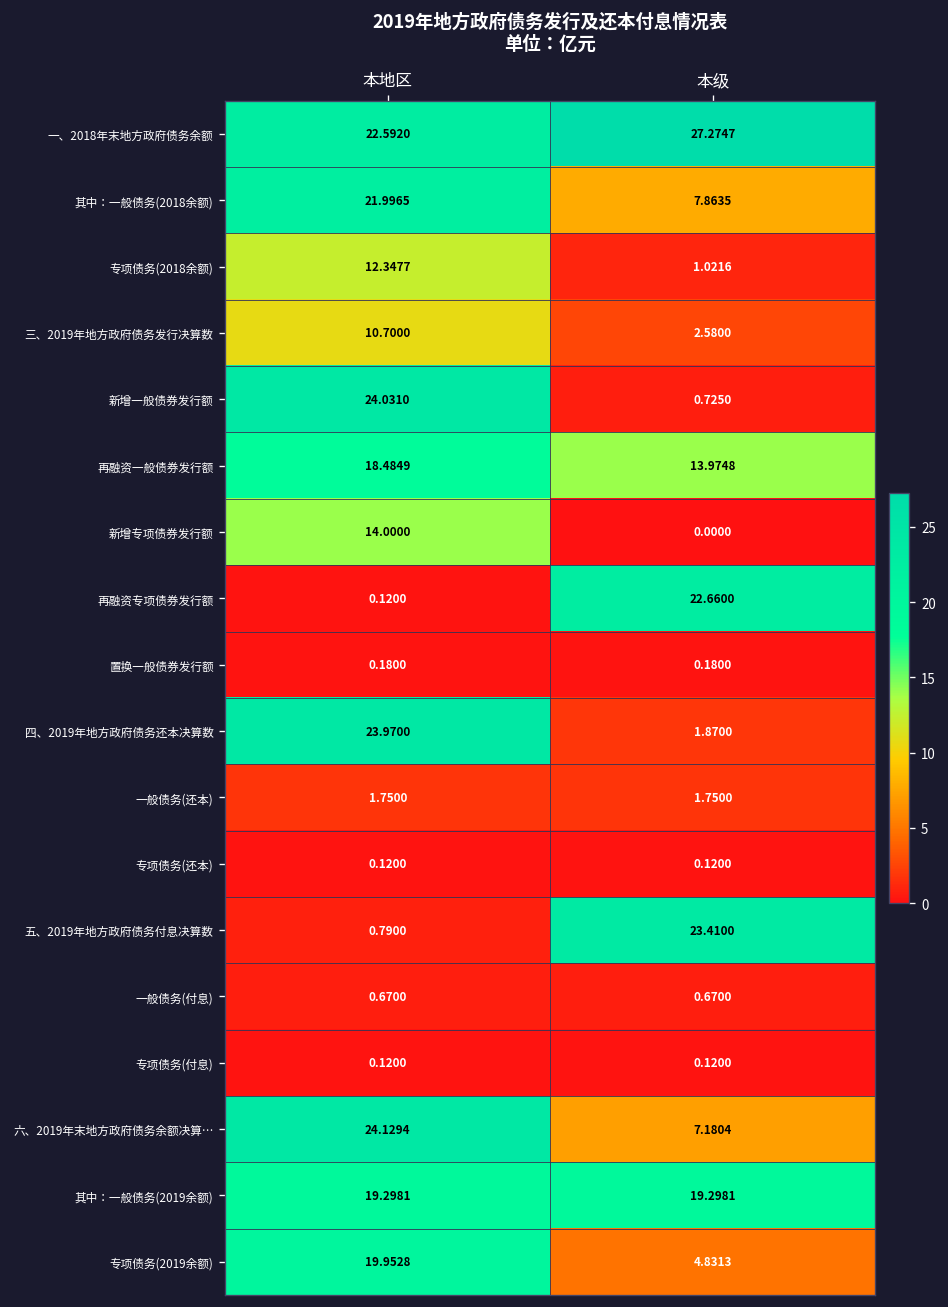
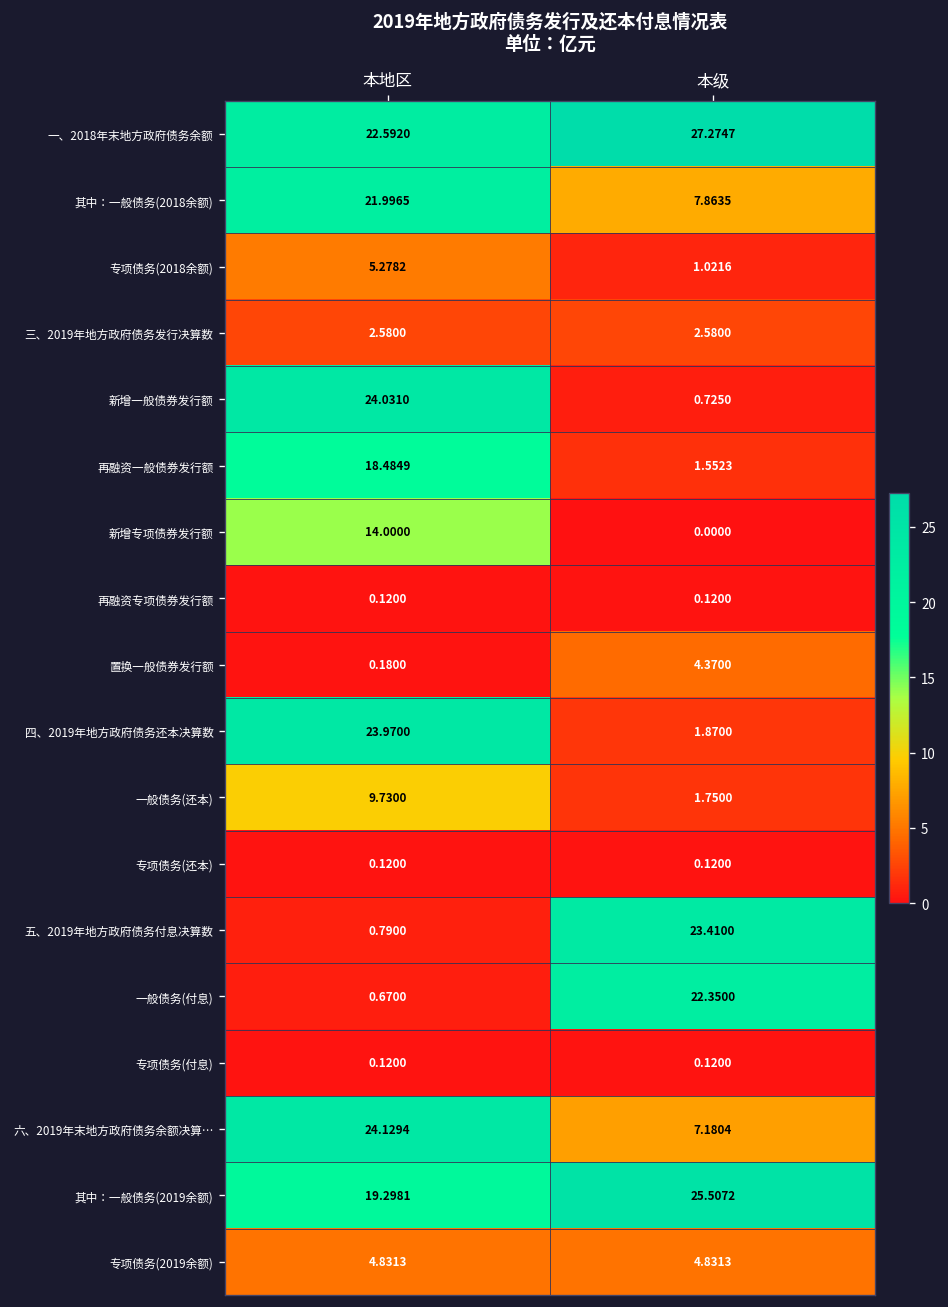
  {
    "一、2018年末地方政府债务余额": {
      "本地区": 22.5920,
      "本级": 27.2747
    },
    "其中：一般债务(2018余额)": {
      "本地区": 21.9965,
      "本级": 7.8635
    },
    "专项债务(2018余额)": {
-     "本地区": 12.3477,
+     "本地区": 5.2782,
      "本级": 1.0216
    },
    "三、2019年地方政府债务发行决算数": {
-     "本地区": 10.7000,
+     "本地区": 2.5800,
      "本级": 2.5800
    },
    "新增一般债券发行额": {
      "本地区": 24.0310,
      "本级": 0.7250
    },
    "再融资一般债券发行额": {
      "本地区": 18.4849,
-     "本级": 13.9748
+     "本级": 1.5523
    },
    "新增专项债券发行额": {
      "本地区": 14.0000,
      "本级": 0.0000
    },
    "再融资专项债券发行额": {
      "本地区": 0.1200,
-     "本级": 22.6600
+     "本级": 0.1200
    },
    "置换一般债券发行额": {
      "本地区": 0.1800,
-     "本级": 0.1800
+     "本级": 4.3700
    },
    "四、2019年地方政府债务还本决算数": {
      "本地区": 23.9700,
      "本级": 1.8700
    },
    "一般债务(还本)": {
-     "本地区": 1.7500,
+     "本地区": 9.7300,
      "本级": 1.7500
    },
    "专项债务(还本)": {
      "本地区": 0.1200,
      "本级": 0.1200
    },
    "五、2019年地方政府债务付息决算数": {
      "本地区": 0.7900,
      "本级": 23.4100
    },
    "一般债务(付息)": {
      "本地区": 0.6700,
-     "本级": 0.6700
+     "本级": 22.3500
    },
    "专项债务(付息)": {
      "本地区": 0.1200,
      "本级": 0.1200
    },
    "六、2019年末地方政府债务余额决算…": {
      "本地区": 24.1294,
      "本级": 7.1804
    },
    "其中：一般债务(2019余额)": {
      "本地区": 19.2981,
-     "本级": 19.2981
+     "本级": 25.5072
    },
    "专项债务(2019余额)": {
-     "本地区": 19.9528,
+     "本地区": 4.8313,
      "本级": 4.8313
    }
  }
